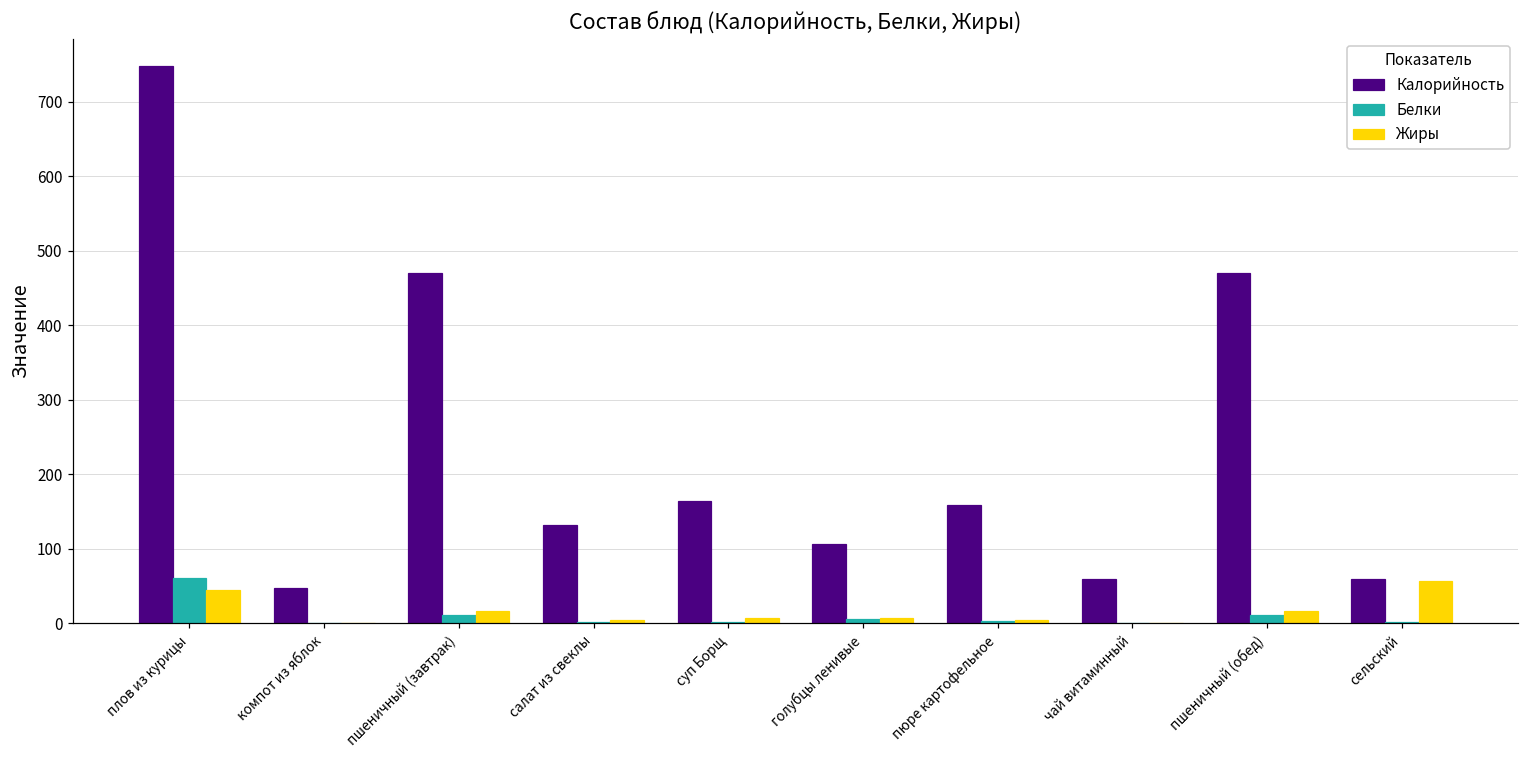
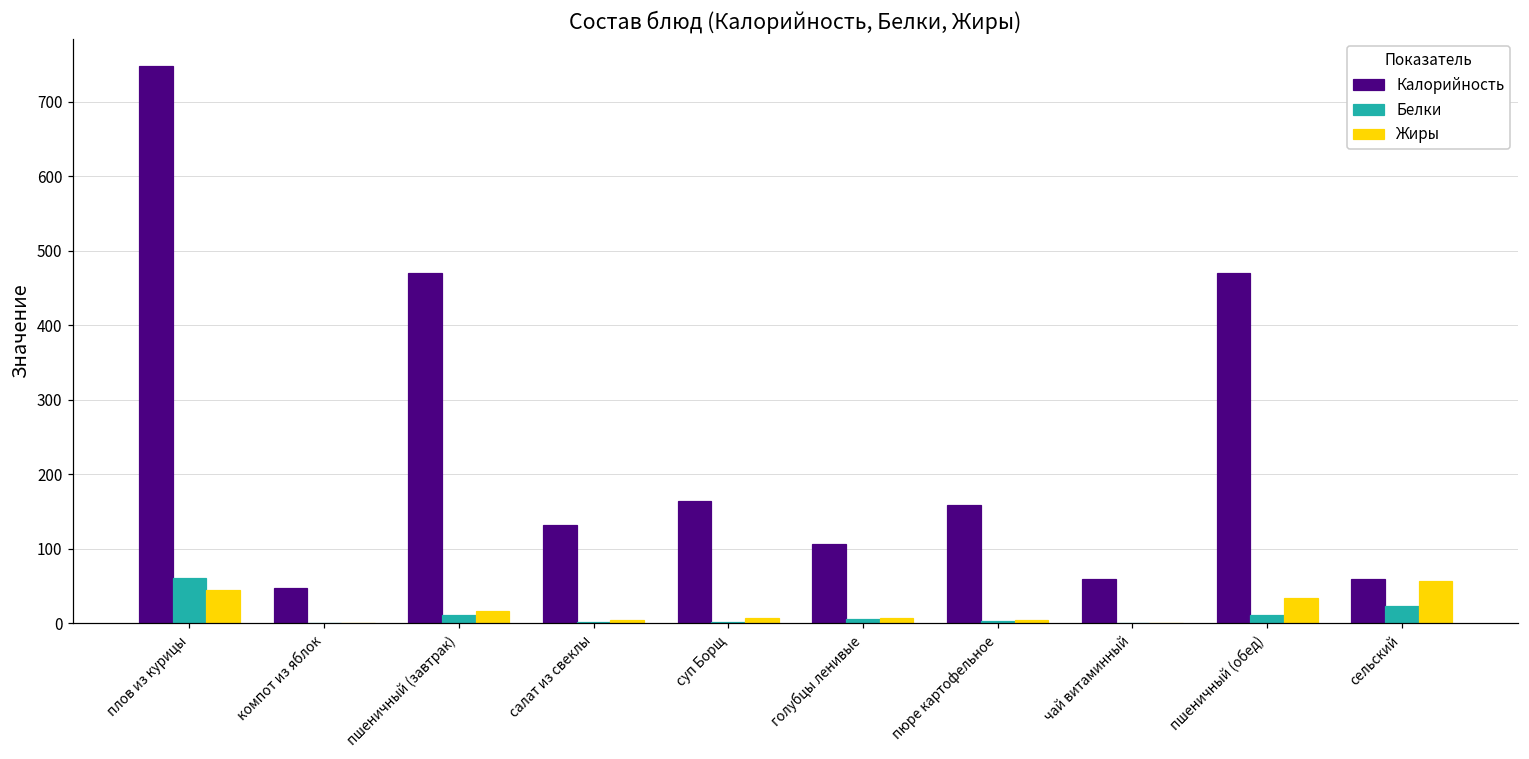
  {
    "Калорийность": {
      "плов из курицы": 750,
      "компот из яблок": 50,
      "пшеничный (завтрак)": 470,
      "салат из свеклы": 130,
      "суп Борщ": 160,
      "голубцы ленивые": 110,
      "пюре картофельное": 160,
      "чай витаминный": 60,
      "пшеничный (обед)": 470,
      "сельский": 60
    },
    "Белки": {
      "плов из курицы": 60,
      "пшеничный (завтрак)": 10,
      "голубцы ленивые": 10,
      "чай витаминный": 0,
      "пшеничный (обед)": 10,
-     "сельский": 0
+     "сельский": 20
    },
    "Жиры": {
      "плов из курицы": 50,
      "компот из яблок": 0,
      "пшеничный (завтрак)": 20,
      "салат из свеклы": 10,
      "суп Борщ": 10,
      "голубцы ленивые": 10,
      "пюре картофельное": 10,
      "чай витаминный": 0,
-     "пшеничный (обед)": 20,
+     "пшеничный (обед)": 30,
      "сельский": 60
    }
  }
